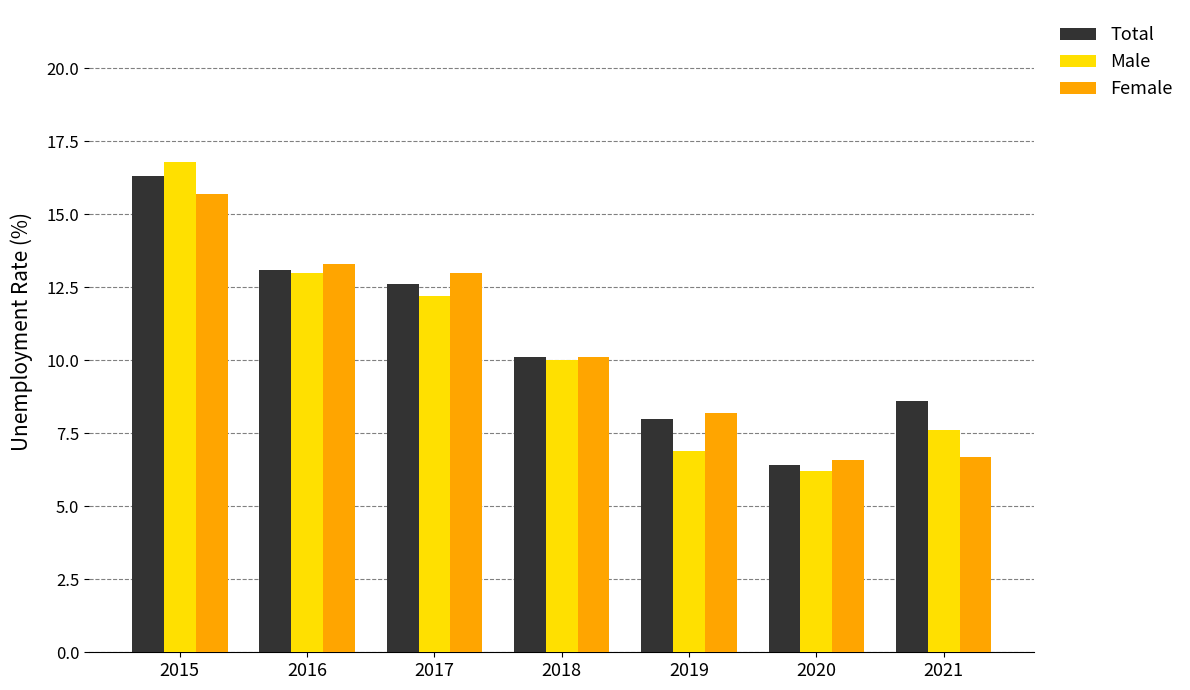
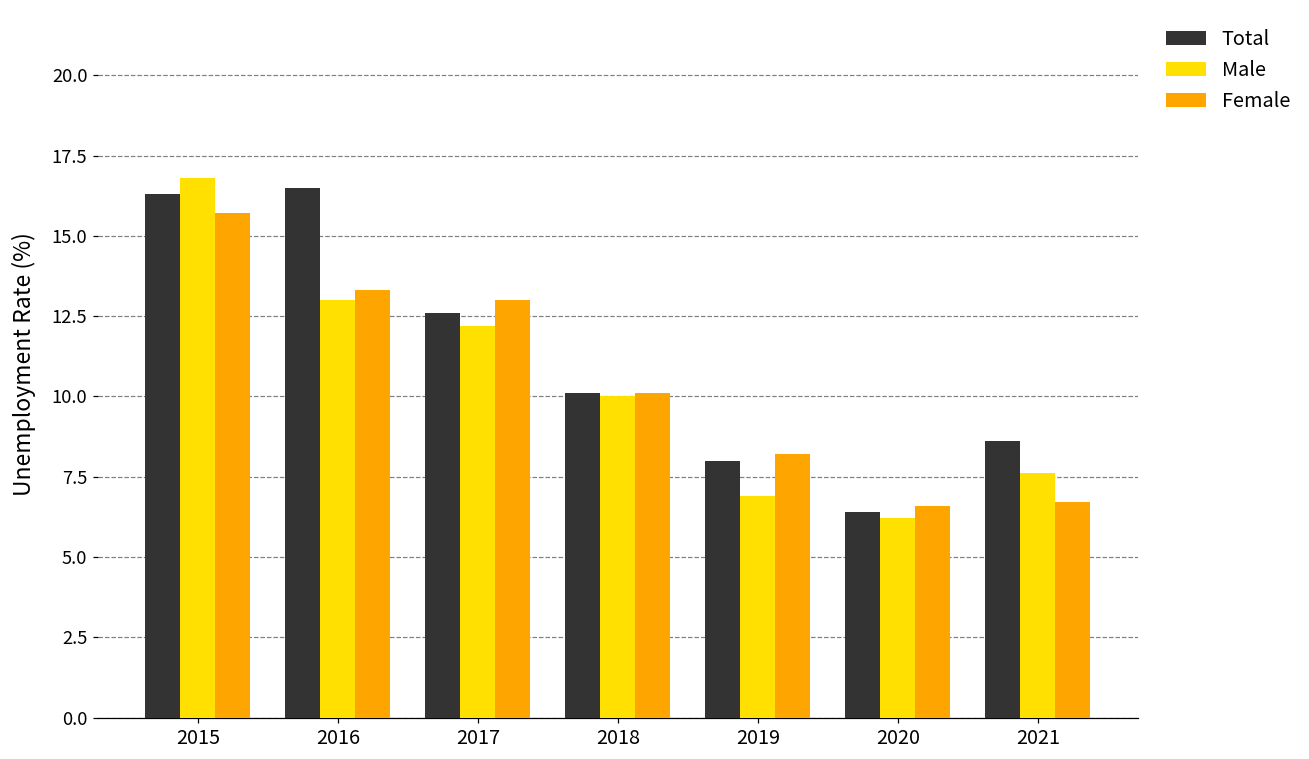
  {
    "Total": {
      "2015": 16.3,
-     "2016": 13.1,
+     "2016": 16.5,
      "2017": 12.6,
      "2018": 10.1,
      "2019": 8.0,
      "2020": 6.4,
      "2021": 8.6
    }
  }
